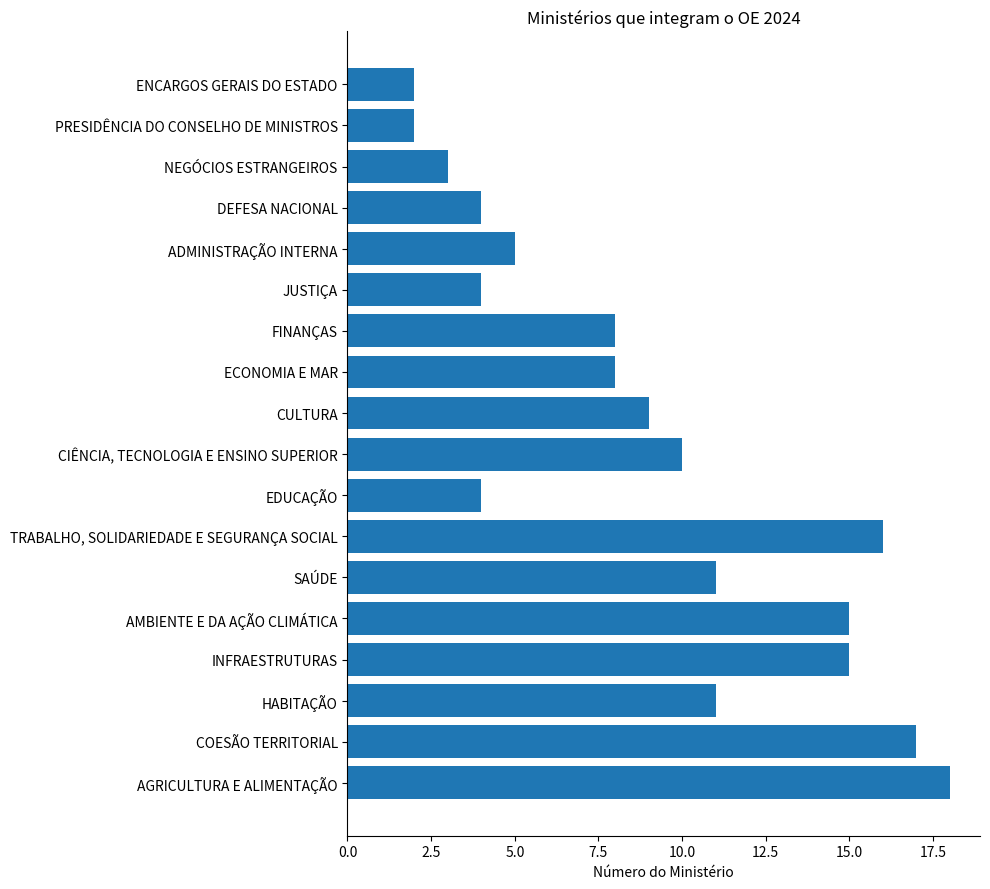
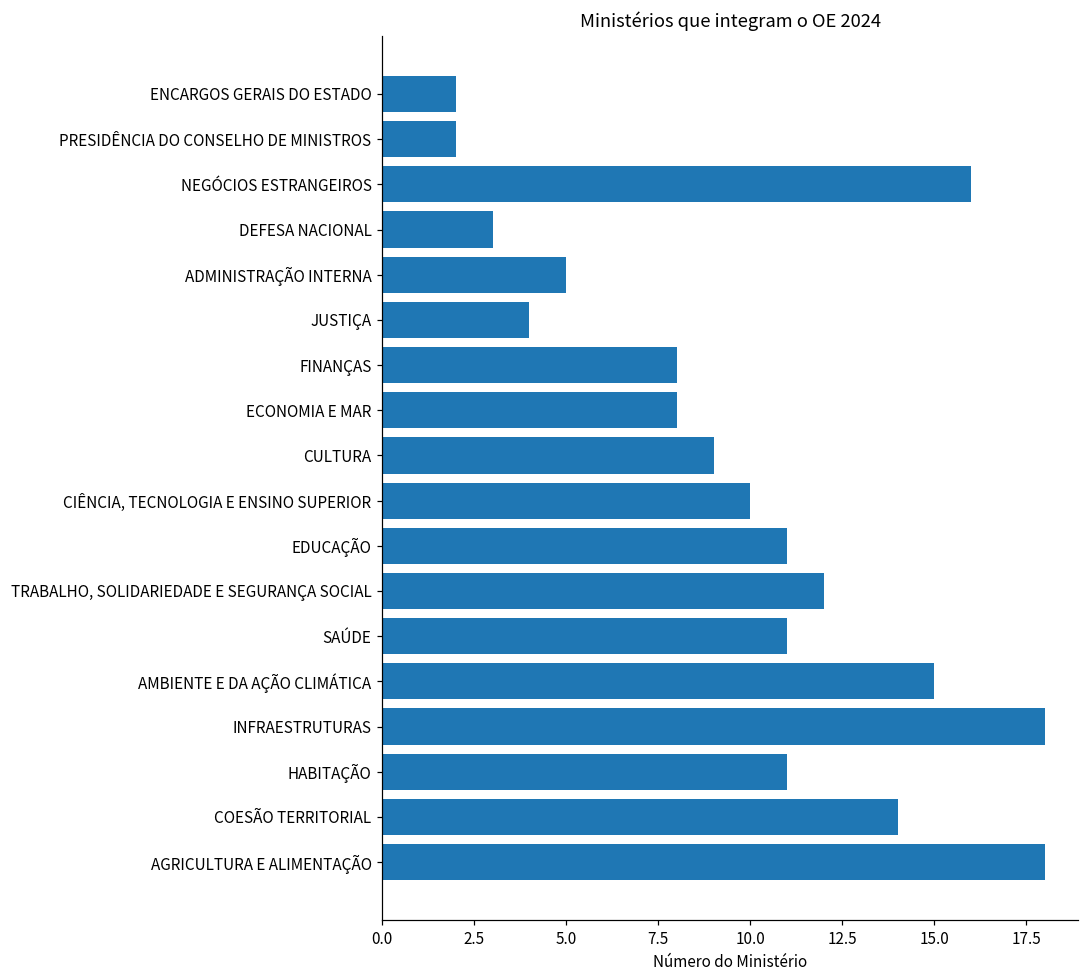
  {
    "ENCARGOS GERAIS DO ESTADO": 2,
    "PRESIDÊNCIA DO CONSELHO DE MINISTROS": 2,
-   "NEGÓCIOS ESTRANGEIROS": 3,
-   "DEFESA NACIONAL": 4,
+   "NEGÓCIOS ESTRANGEIROS": 16,
+   "DEFESA NACIONAL": 3,
    "ADMINISTRAÇÃO INTERNA": 5,
    "JUSTIÇA": 4,
    "FINANÇAS": 8,
    "ECONOMIA E MAR": 8,
    "CULTURA": 9,
    "CIÊNCIA, TECNOLOGIA E ENSINO SUPERIOR": 10,
-   "EDUCAÇÃO": 4,
-   "TRABALHO, SOLIDARIEDADE E SEGURANÇA SOCIAL": 16,
+   "EDUCAÇÃO": 11,
+   "TRABALHO, SOLIDARIEDADE E SEGURANÇA SOCIAL": 12,
    "SAÚDE": 11,
    "AMBIENTE E DA AÇÃO CLIMÁTICA": 15,
-   "INFRAESTRUTURAS": 15,
+   "INFRAESTRUTURAS": 18,
    "HABITAÇÃO": 11,
-   "COESÃO TERRITORIAL": 17,
+   "COESÃO TERRITORIAL": 14,
    "AGRICULTURA E ALIMENTAÇÃO": 18
  }
